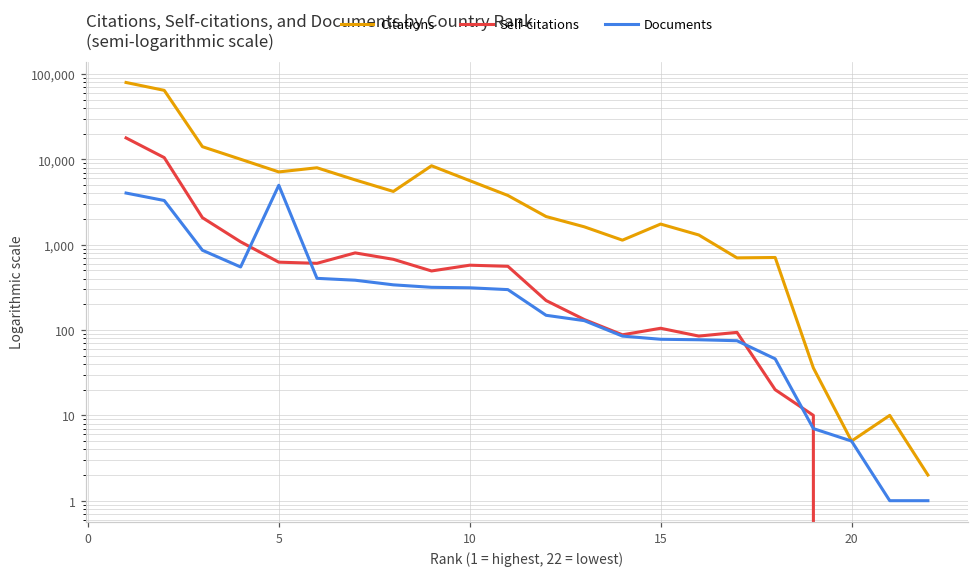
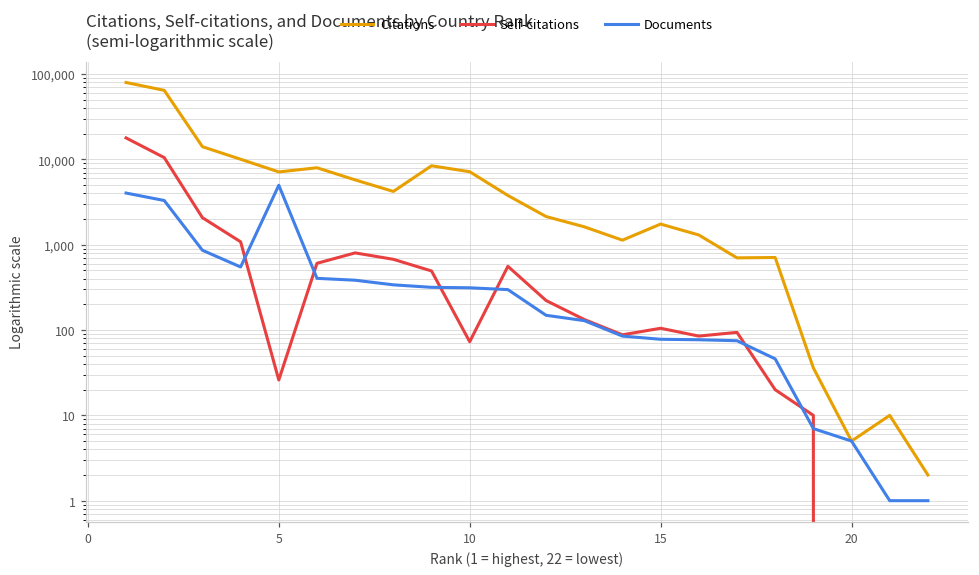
  {
    "Citations": {
      "5": "7,000",
-     "10": "6,000",
+     "10": "7,000",
      "15": "1,700"
    },
    "Self-citations": {
-     "5": "600",
-     "10": "600",
+     "5": "26",
+     "10": "70",
      "15": "110"
    },
    "Documents": {
      "5": "5,000",
      "10": "310",
      "15": "80"
    }
  }
